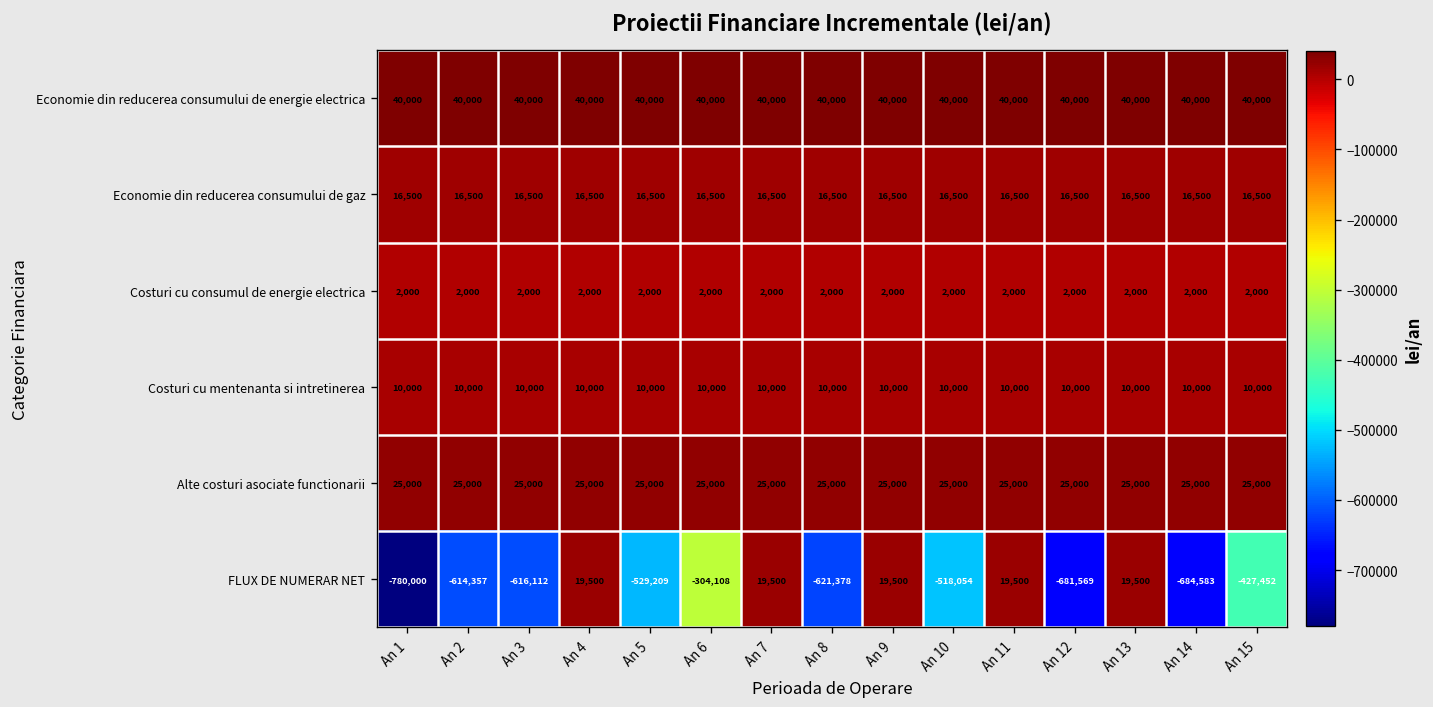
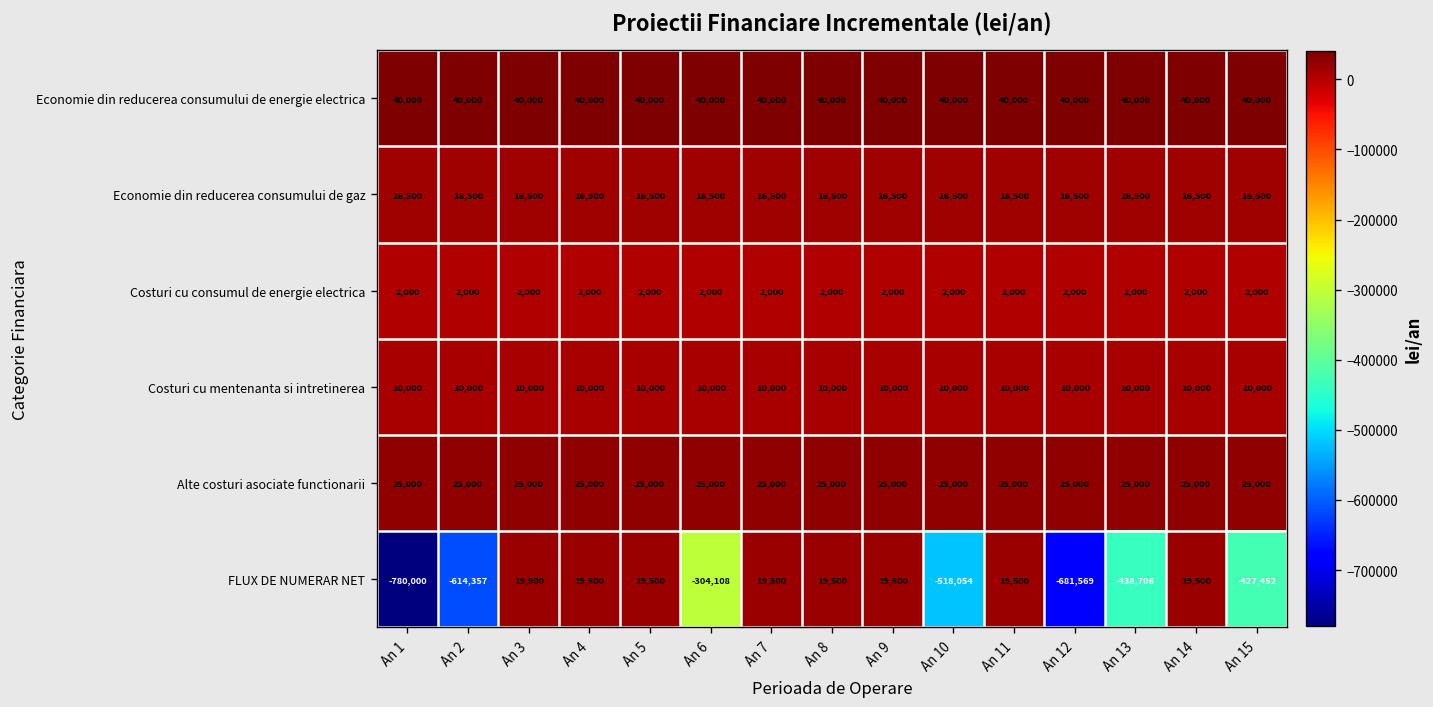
  {
    "Economie din reducerea consumului de energie electrica": {
      "An 1": "40,000",
      "An 2": "40,000",
      "An 3": "40,000",
      "An 4": "40,000",
      "An 5": "40,000",
      "An 6": "40,000",
      "An 7": "40,000",
      "An 8": "40,000",
      "An 9": "40,000",
      "An 10": "40,000",
      "An 11": "40,000",
      "An 12": "40,000",
      "An 13": "40,000",
      "An 14": "40,000",
      "An 15": "40,000"
    },
    "Economie din reducerea consumului de gaz": {
      "An 1": "16,500",
      "An 2": "16,500",
      "An 3": "16,500",
      "An 4": "16,500",
      "An 5": "16,500",
      "An 6": "16,500",
      "An 7": "16,500",
      "An 8": "16,500",
      "An 9": "16,500",
      "An 10": "16,500",
      "An 11": "16,500",
      "An 12": "16,500",
      "An 13": "16,500",
      "An 14": "16,500",
      "An 15": "16,500"
    },
    "Costuri cu consumul de energie electrica": {
      "An 1": "2,000",
      "An 2": "2,000",
      "An 3": "2,000",
      "An 4": "2,000",
      "An 5": "2,000",
      "An 6": "2,000",
      "An 7": "2,000",
      "An 8": "2,000",
      "An 9": "2,000",
      "An 10": "2,000",
      "An 11": "2,000",
      "An 12": "2,000",
      "An 13": "2,000",
      "An 14": "2,000",
      "An 15": "2,000"
    },
    "Costuri cu mentenanta si intretinerea": {
      "An 1": "10,000",
      "An 2": "10,000",
      "An 3": "10,000",
      "An 4": "10,000",
      "An 5": "10,000",
      "An 6": "10,000",
      "An 7": "10,000",
      "An 8": "10,000",
      "An 9": "10,000",
      "An 10": "10,000",
      "An 11": "10,000",
      "An 12": "10,000",
      "An 13": "10,000",
      "An 14": "10,000",
      "An 15": "10,000"
    },
    "Alte costuri asociate functionarii": {
      "An 1": "25,000",
      "An 2": "25,000",
      "An 3": "25,000",
      "An 4": "25,000",
      "An 5": "25,000",
      "An 6": "25,000",
      "An 7": "25,000",
      "An 8": "25,000",
      "An 9": "25,000",
      "An 10": "25,000",
      "An 11": "25,000",
      "An 12": "25,000",
      "An 13": "25,000",
      "An 14": "25,000",
      "An 15": "25,000"
    },
    "FLUX DE NUMERAR NET": {
      "An 1": "-780,000",
      "An 2": "-614,357",
-     "An 3": "-616,112",
+     "An 3": "19,500",
      "An 4": "19,500",
-     "An 5": "-529,209",
+     "An 5": "19,500",
      "An 6": "-304,108",
      "An 7": "19,500",
-     "An 8": "-621,378",
+     "An 8": "19,500",
      "An 9": "19,500",
      "An 10": "-518,054",
      "An 11": "19,500",
      "An 12": "-681,569",
-     "An 13": "19,500",
-     "An 14": "-684,583",
+     "An 13": "-438,706",
+     "An 14": "19,500",
      "An 15": "-427,452"
    }
  }
